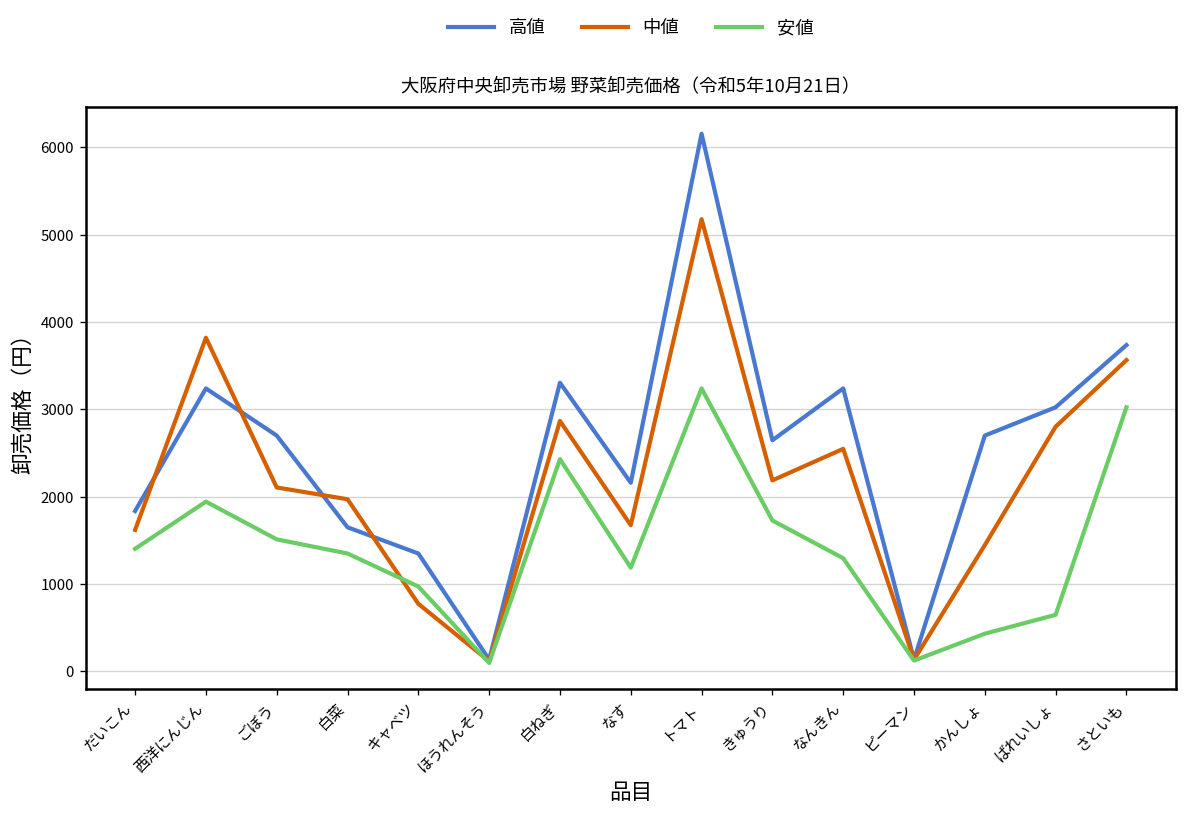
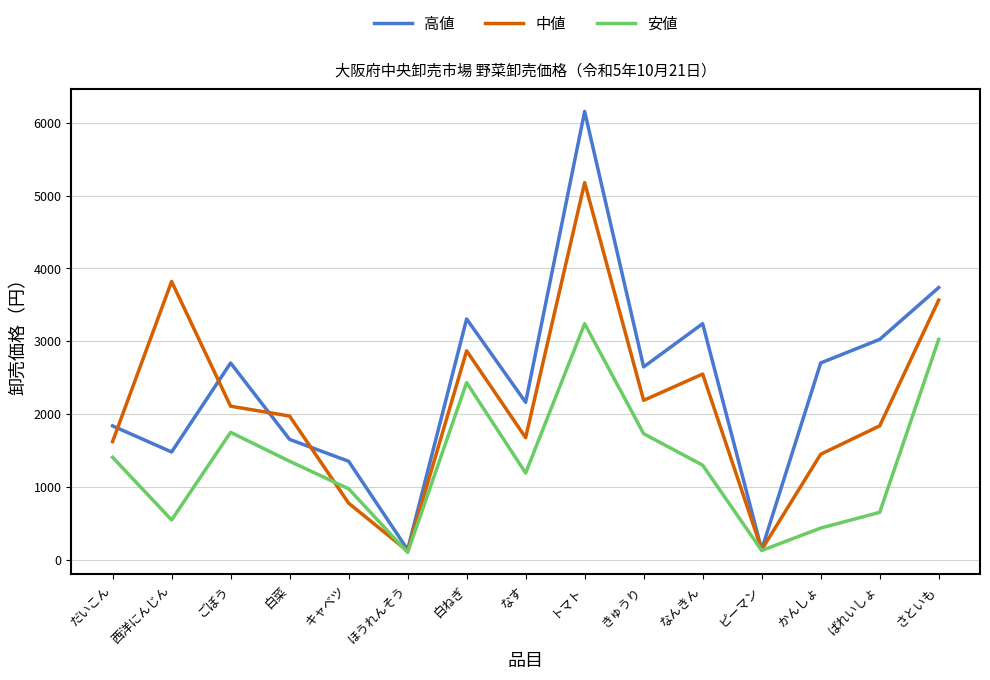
  {
    "高値": {
      "だいこん": 1800,
-     "西洋にんじん": 3200,
+     "西洋にんじん": 1500,
      "ごぼう": 2700,
      "白菜": 1700,
      "キャベツ": 1400,
      "白ねぎ": 3300,
      "なす": 2200,
      "トマト": 6200,
      "きゅうり": 2600,
      "なんきん": 3200,
      "かんしょ": 2700,
      "ばれいしょ": 3000,
      "さといも": 3700
    },
    "中値": {
      "だいこん": 1600,
      "西洋にんじん": 3800,
      "ごぼう": 2100,
      "白菜": 2000,
      "キャベツ": 800,
      "白ねぎ": 2900,
      "なす": 1700,
      "トマト": 5200,
      "きゅうり": 2200,
      "なんきん": 2500,
      "かんしょ": 1400,
-     "ばれいしょ": 2800,
+     "ばれいしょ": 1800,
      "さといも": 3600
    },
    "安値": {
      "だいこん": 1400,
-     "西洋にんじん": 1900,
-     "ごぼう": 1500,
+     "西洋にんじん": 500,
+     "ごぼう": 1700,
      "白菜": 1400,
      "キャベツ": 1000,
      "白ねぎ": 2400,
      "なす": 1200,
      "トマト": 3200,
      "きゅうり": 1700,
      "なんきん": 1300,
      "かんしょ": 400,
      "ばれいしょ": 600,
      "さといも": 3000
    }
  }
